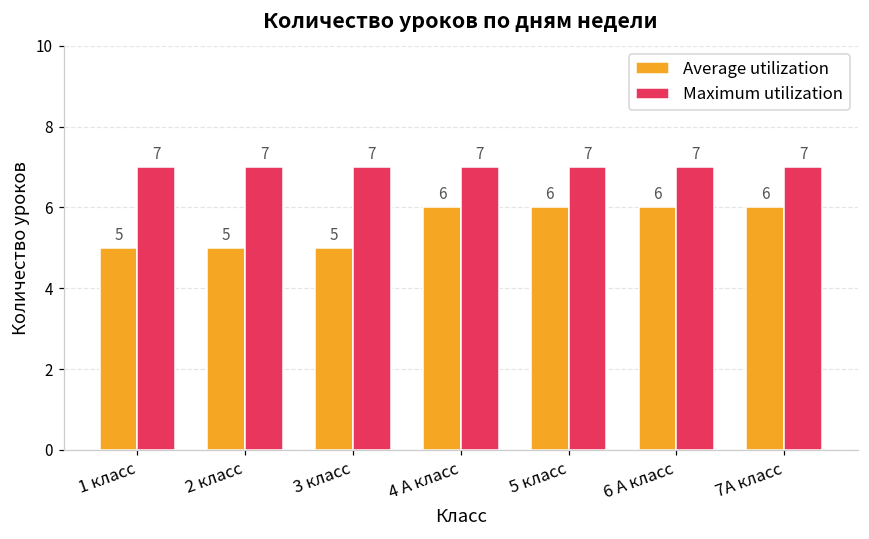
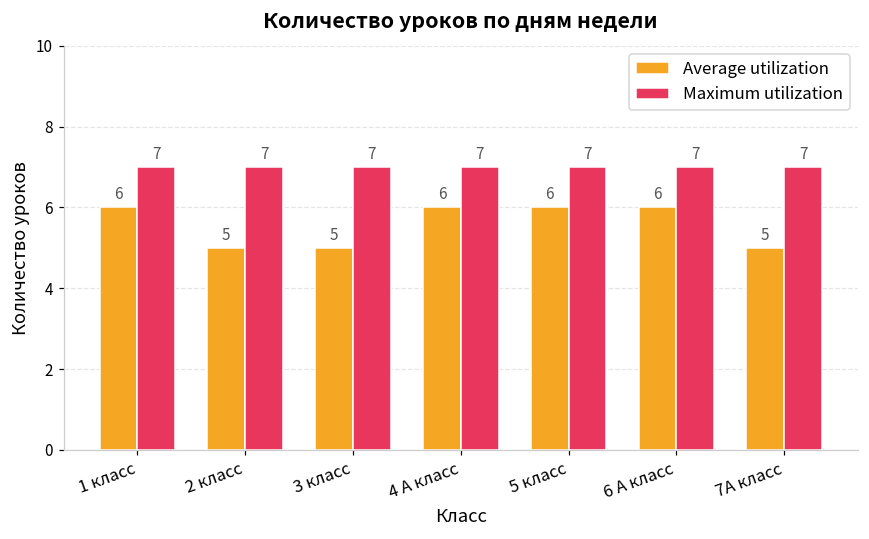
  {
    "Average utilization": {
-     "1 класс": 5,
+     "1 класс": 6,
      "2 класс": 5,
      "3 класс": 5,
      "4 А класс": 6,
      "5 класс": 6,
      "6 А класс": 6,
-     "7А класс": 6
+     "7А класс": 5
    },
    "Maximum utilization": {
      "1 класс": 7,
      "2 класс": 7,
      "3 класс": 7,
      "4 А класс": 7,
      "5 класс": 7,
      "6 А класс": 7,
      "7А класс": 7
    }
  }
